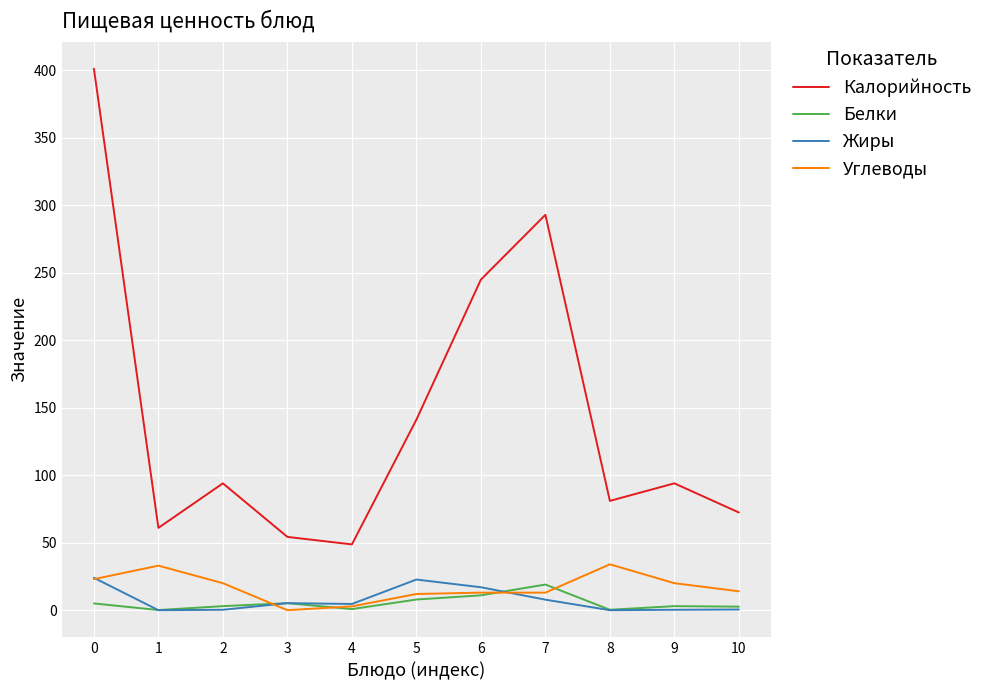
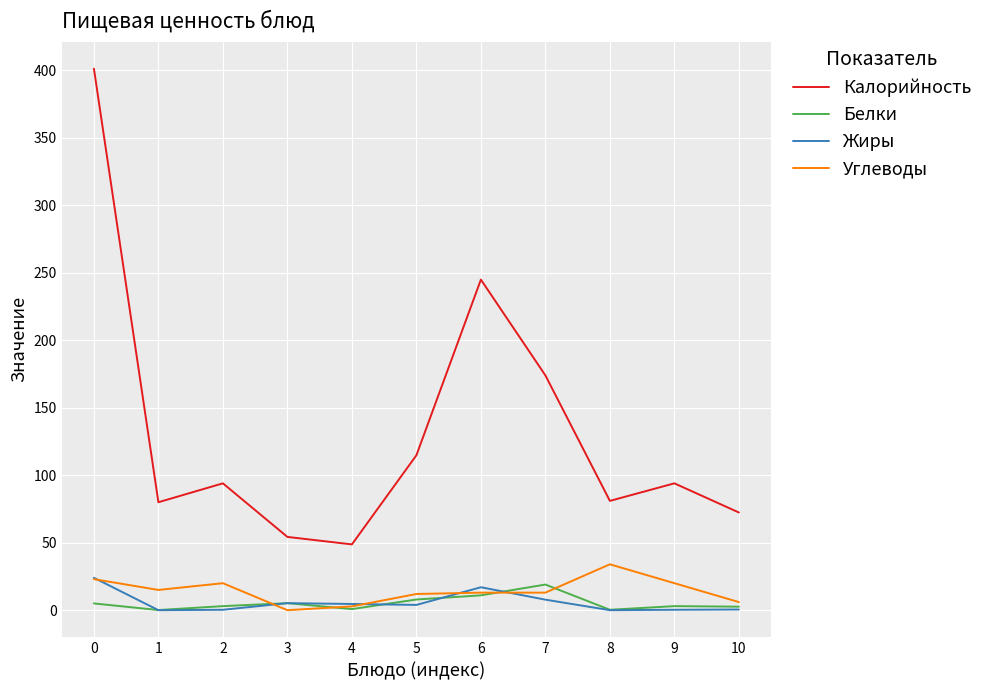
  {
    "Калорийность": {
      "0": 401,
-     "1": 61,
+     "1": 80,
      "2": 94,
      "3": 54,
      "4": 49,
-     "5": 141,
+     "5": 115,
      "6": 245,
-     "7": 293,
+     "7": 174,
      "8": 81,
      "9": 94,
      "10": 72
    },
    "Белки": {
      "0": 5,
      "2": 3,
      "4": 1,
      "5": 8,
      "6": 11,
      "7": 19,
      "9": 3,
      "10": 3
    },
    "Жиры": {
      "2": 0,
-     "5": 23,
+     "5": 4,
      "6": 17,
      "7": 8,
      "9": 0,
      "10": 1
    },
    "Углеводы": {
-     "1": 33,
+     "1": 15,
      "2": 20,
      "3": 0,
      "5": 12,
      "6": 13,
      "7": 13,
      "8": 34,
      "9": 20,
-     "10": 14
+     "10": 6
    }
  }
